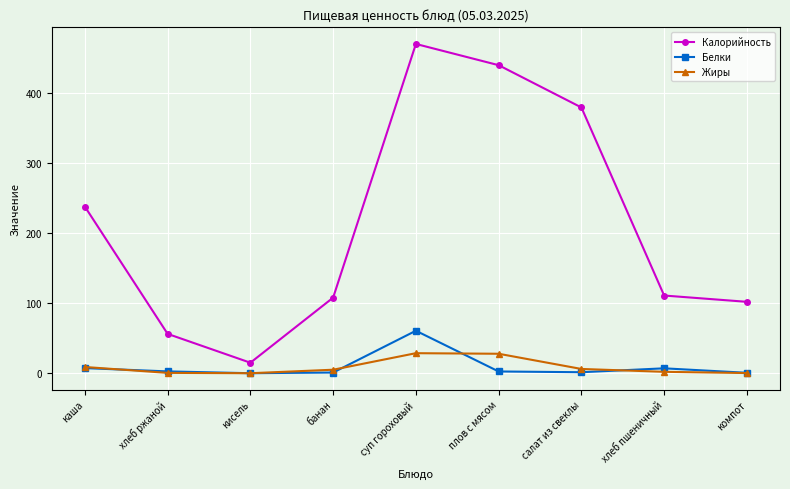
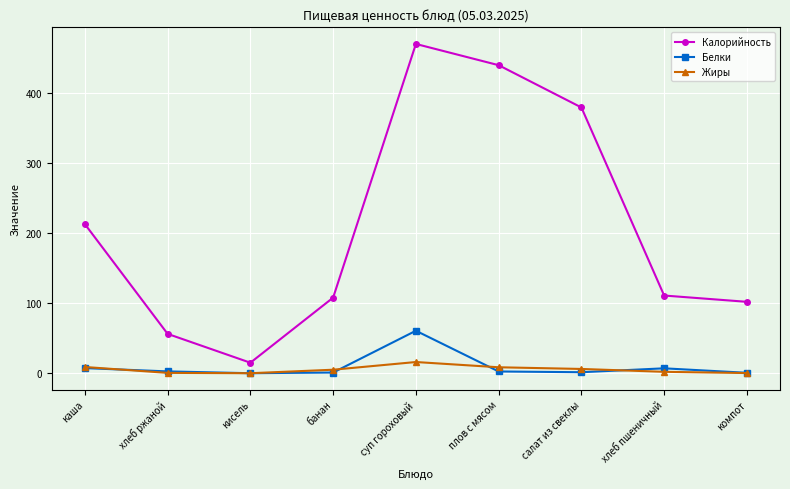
  {
    "Калорийность": {
-     "каша": 240,
+     "каша": 210,
      "хлеб ржаной": 60,
      "кисель": 20,
      "банан": 110,
      "суп гороховый": 470,
      "плов с мясом": 440,
      "салат из свеклы": 380,
      "хлеб пшеничный": 110,
      "компот": 100
    },
    "Белки": {
      "банан": 0,
      "суп гороховый": 60,
      "плов с мясом": 0,
      "салат из свеклы": 0,
      "хлеб пшеничный": 10
    },
    "Жиры": {
      "банан": 10,
-     "суп гороховый": 30,
-     "плов с мясом": 30,
+     "суп гороховый": 20,
+     "плов с мясом": 10,
      "салат из свеклы": 10,
      "хлеб пшеничный": 0
    }
  }
